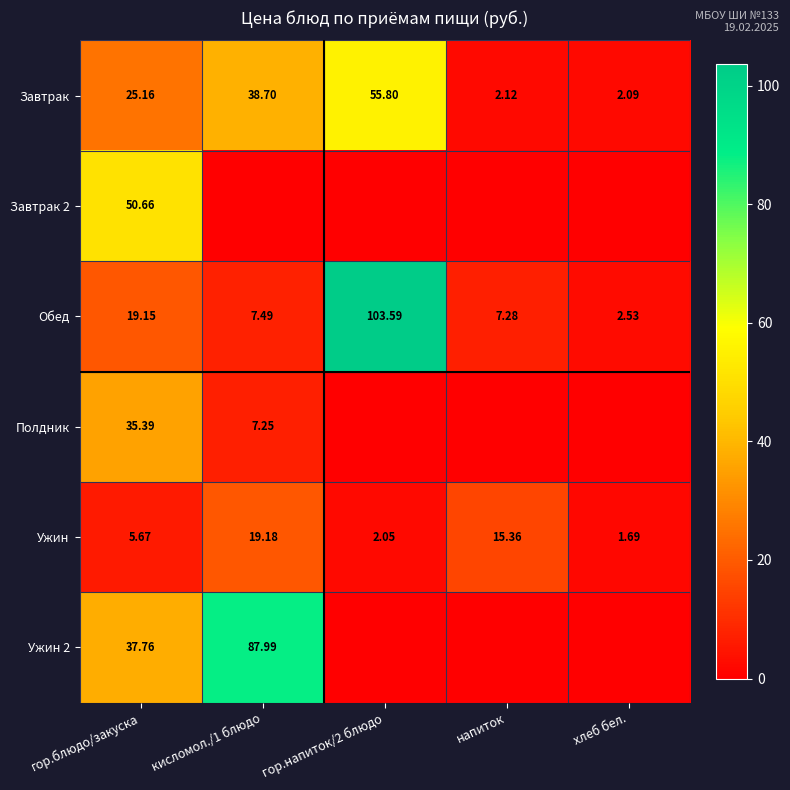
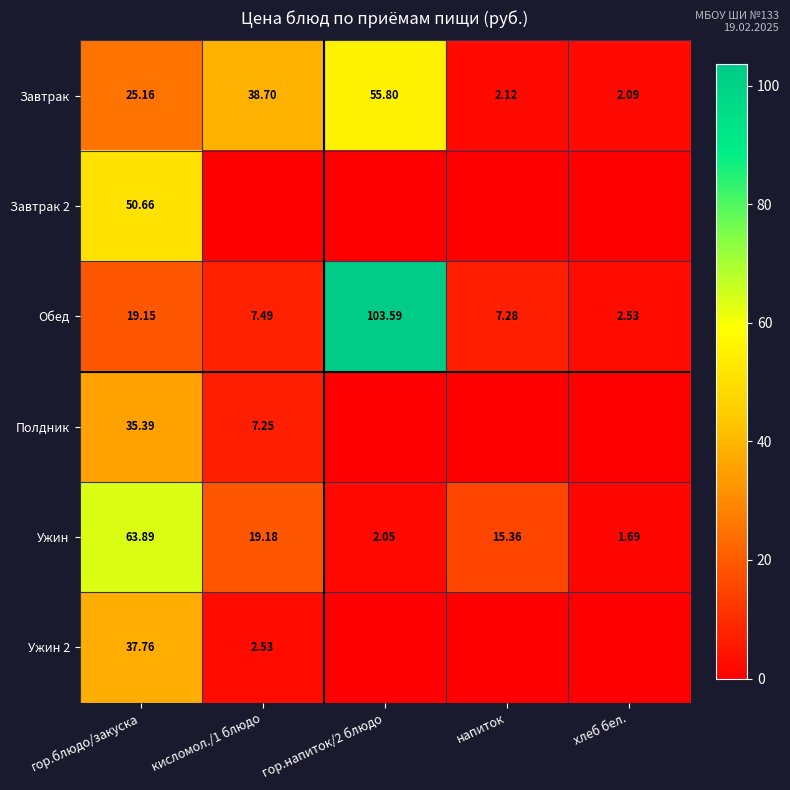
  {
    "Завтрак": {
      "гор.блюдо/закуска": 25.16,
      "кисломол./1 блюдо": 38.70,
      "гор.напиток/2 блюдо": 55.80,
      "напиток": 2.12,
      "хлеб бел.": 2.09
    },
    "Завтрак 2": {
      "гор.блюдо/закуска": 50.66
    },
    "Обед": {
      "гор.блюдо/закуска": 19.15,
      "кисломол./1 блюдо": 7.49,
      "гор.напиток/2 блюдо": 103.59,
      "напиток": 7.28,
      "хлеб бел.": 2.53
    },
    "Полдник": {
      "гор.блюдо/закуска": 35.39,
      "кисломол./1 блюдо": 7.25
    },
    "Ужин": {
-     "гор.блюдо/закуска": 5.67,
+     "гор.блюдо/закуска": 63.89,
      "кисломол./1 блюдо": 19.18,
      "гор.напиток/2 блюдо": 2.05,
      "напиток": 15.36,
      "хлеб бел.": 1.69
    },
    "Ужин 2": {
      "гор.блюдо/закуска": 37.76,
-     "кисломол./1 блюдо": 87.99
+     "кисломол./1 блюдо": 2.53
    }
  }
